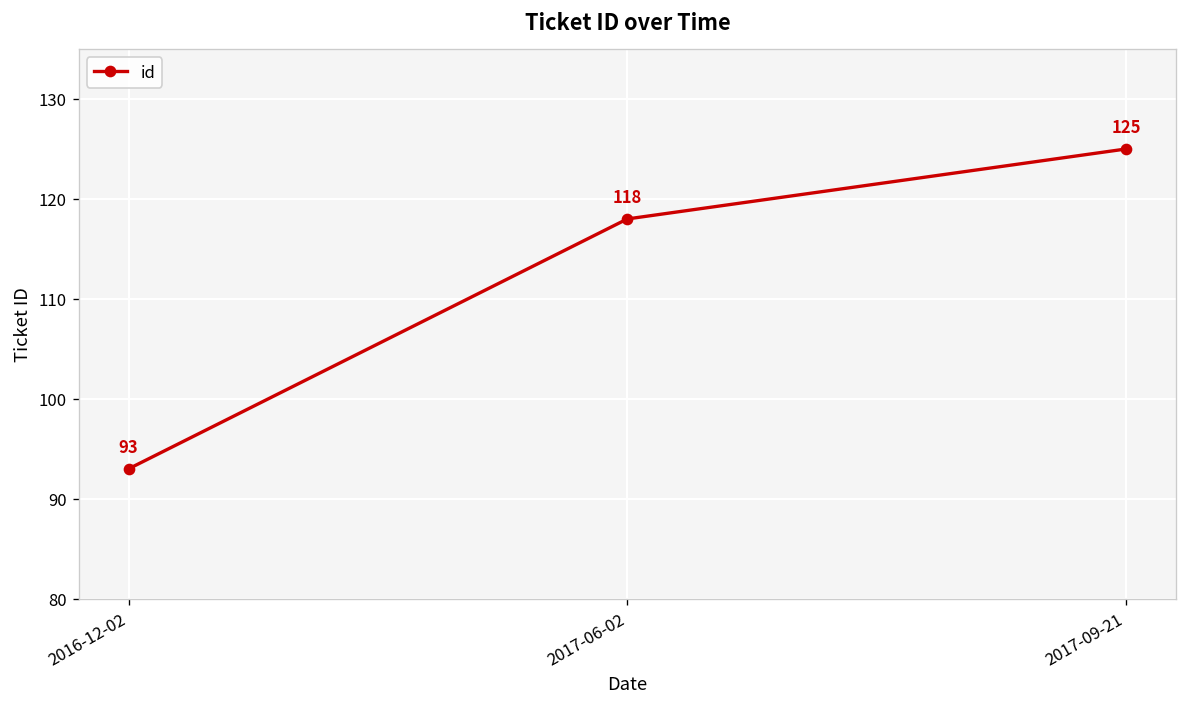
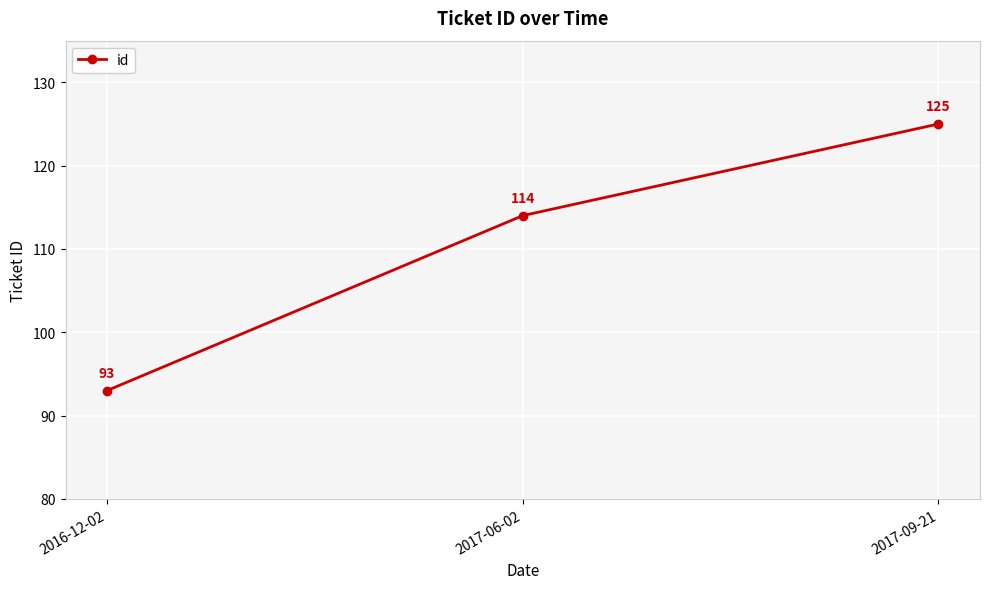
  {
    "2016-12-02": 93,
-   "2017-06-02": 118,
+   "2017-06-02": 114,
    "2017-09-21": 125
  }
